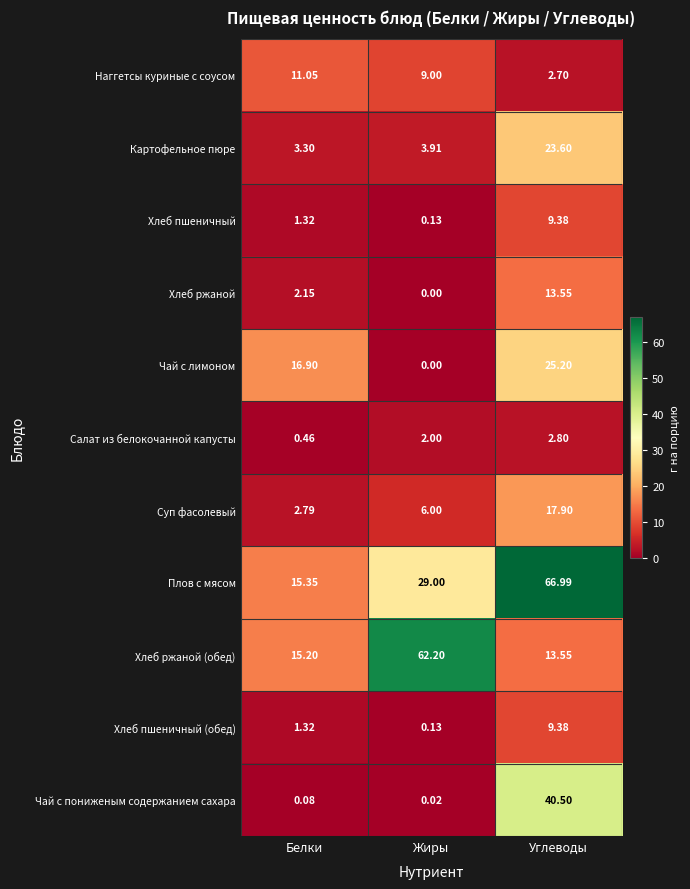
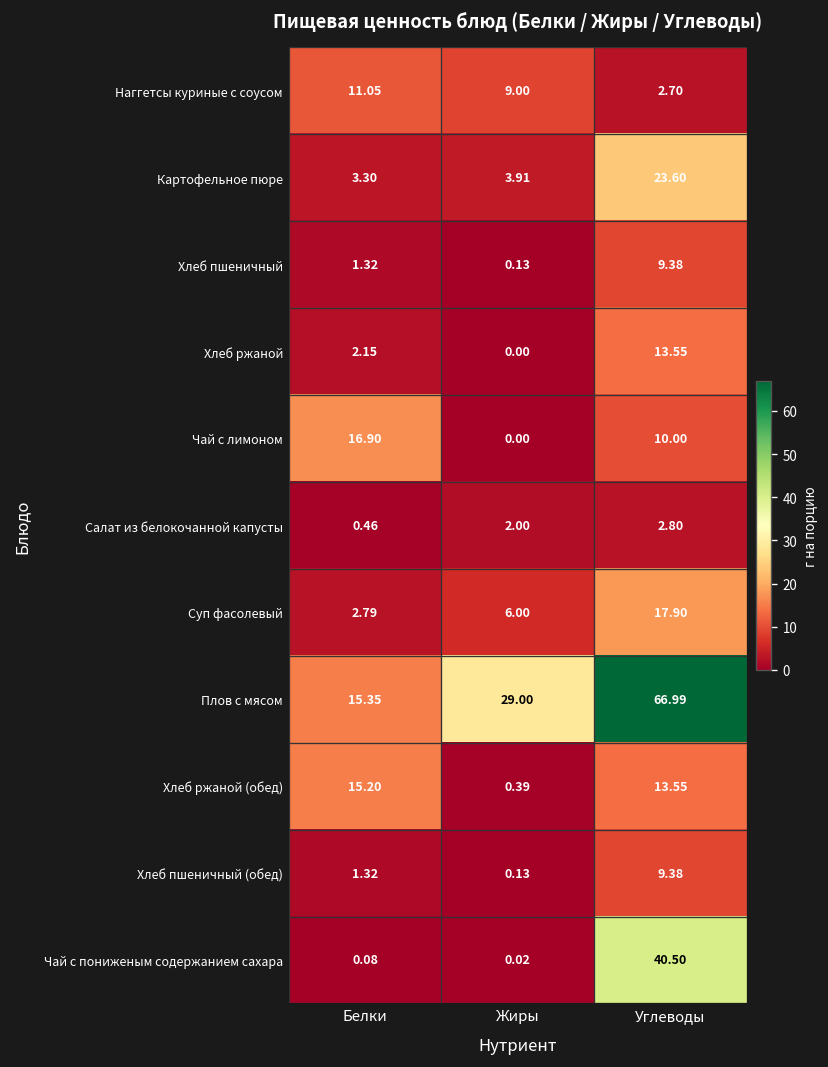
  {
    "Наггетсы куриные с соусом": {
      "Белки": 11.05,
      "Жиры": 9.00,
      "Углеводы": 2.70
    },
    "Картофельное пюре": {
      "Белки": 3.30,
      "Жиры": 3.91,
      "Углеводы": 23.60
    },
    "Хлеб пшеничный": {
      "Белки": 1.32,
      "Жиры": 0.13,
      "Углеводы": 9.38
    },
    "Хлеб ржаной": {
      "Белки": 2.15,
      "Жиры": 0.00,
      "Углеводы": 13.55
    },
    "Чай с лимоном": {
      "Белки": 16.90,
      "Жиры": 0.00,
-     "Углеводы": 25.20
+     "Углеводы": 10.00
    },
    "Салат из белокочанной капусты": {
      "Белки": 0.46,
      "Жиры": 2.00,
      "Углеводы": 2.80
    },
    "Суп фасолевый": {
      "Белки": 2.79,
      "Жиры": 6.00,
      "Углеводы": 17.90
    },
    "Плов с мясом": {
      "Белки": 15.35,
      "Жиры": 29.00,
      "Углеводы": 66.99
    },
    "Хлеб ржаной (обед)": {
      "Белки": 15.20,
-     "Жиры": 62.20,
+     "Жиры": 0.39,
      "Углеводы": 13.55
    },
    "Хлеб пшеничный (обед)": {
      "Белки": 1.32,
      "Жиры": 0.13,
      "Углеводы": 9.38
    },
    "Чай с пониженым содержанием сахара": {
      "Белки": 0.08,
      "Жиры": 0.02,
      "Углеводы": 40.50
    }
  }
